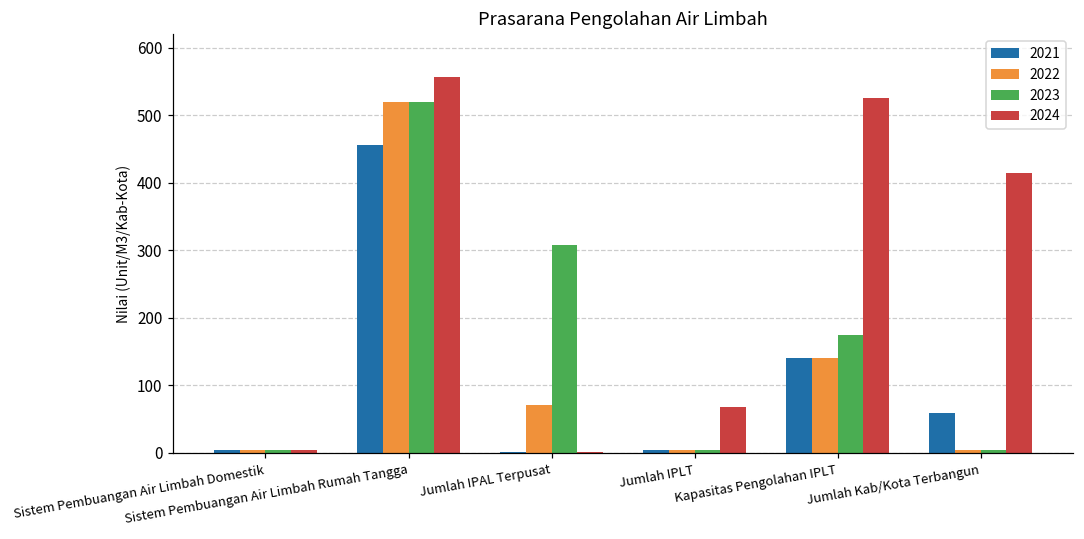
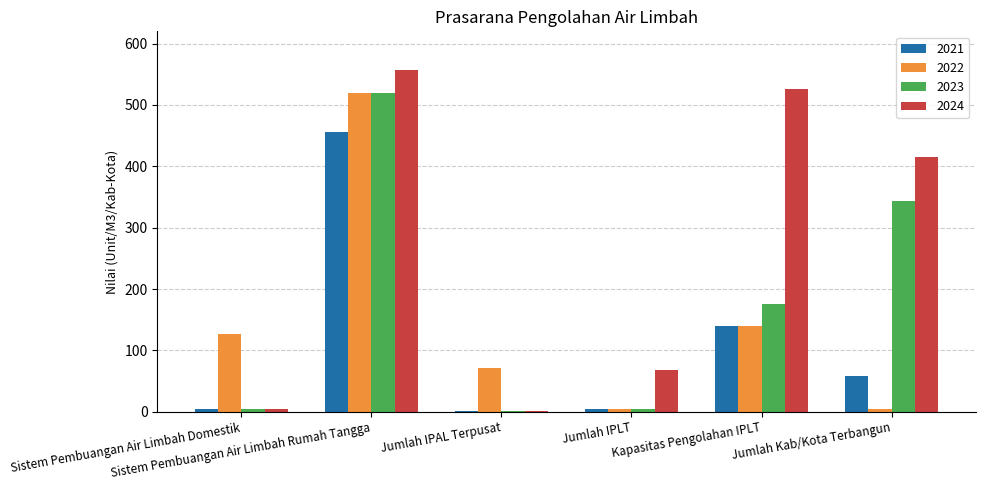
  {
    "2021": {
      "Sistem Pembuangan Air Limbah Rumah Tangga": 460,
      "Kapasitas Pengolahan IPLT": 140,
      "Jumlah Kab/Kota Terbangun": 60
    },
    "2022": {
-     "Sistem Pembuangan Air Limbah Domestik": 0,
+     "Sistem Pembuangan Air Limbah Domestik": 130,
      "Sistem Pembuangan Air Limbah Rumah Tangga": 520,
      "Jumlah IPAL Terpusat": 70,
      "Kapasitas Pengolahan IPLT": 140,
      "Jumlah Kab/Kota Terbangun": 10
    },
    "2023": {
      "Sistem Pembuangan Air Limbah Rumah Tangga": 520,
-     "Jumlah IPAL Terpusat": 310,
+     "Jumlah IPAL Terpusat": 0,
      "Kapasitas Pengolahan IPLT": 180,
-     "Jumlah Kab/Kota Terbangun": 10
+     "Jumlah Kab/Kota Terbangun": 340
    },
    "2024": {
      "Sistem Pembuangan Air Limbah Rumah Tangga": 560,
      "Jumlah IPLT": 70,
      "Kapasitas Pengolahan IPLT": 530,
      "Jumlah Kab/Kota Terbangun": 420
    }
  }
